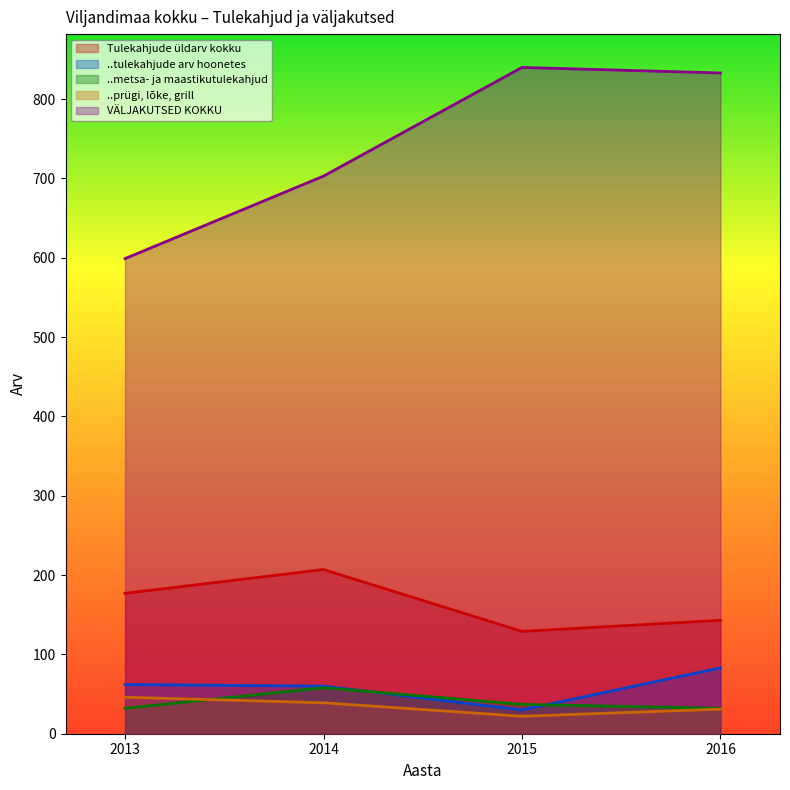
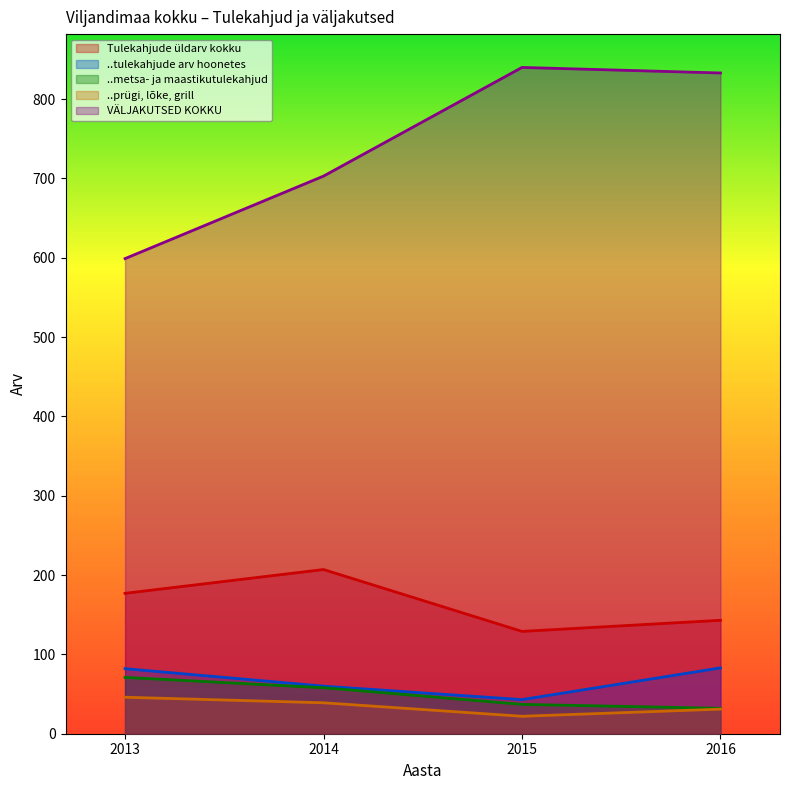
  {
    "..tulekahjude arv hoonetes": {
-     "2013": 60,
-     "2015": 30,
+     "2013": 80,
+     "2015": 40,
      "2016": 80
    },
    "..metsa- ja maastikutulekahjud": {
-     "2013": 30,
+     "2013": 70,
      "2015": 40
    },
    "VÄLJAKUTSED KOKKU": {
      "2013": 600,
      "2014": 700,
      "2015": 840,
      "2016": 830
    }
  }
